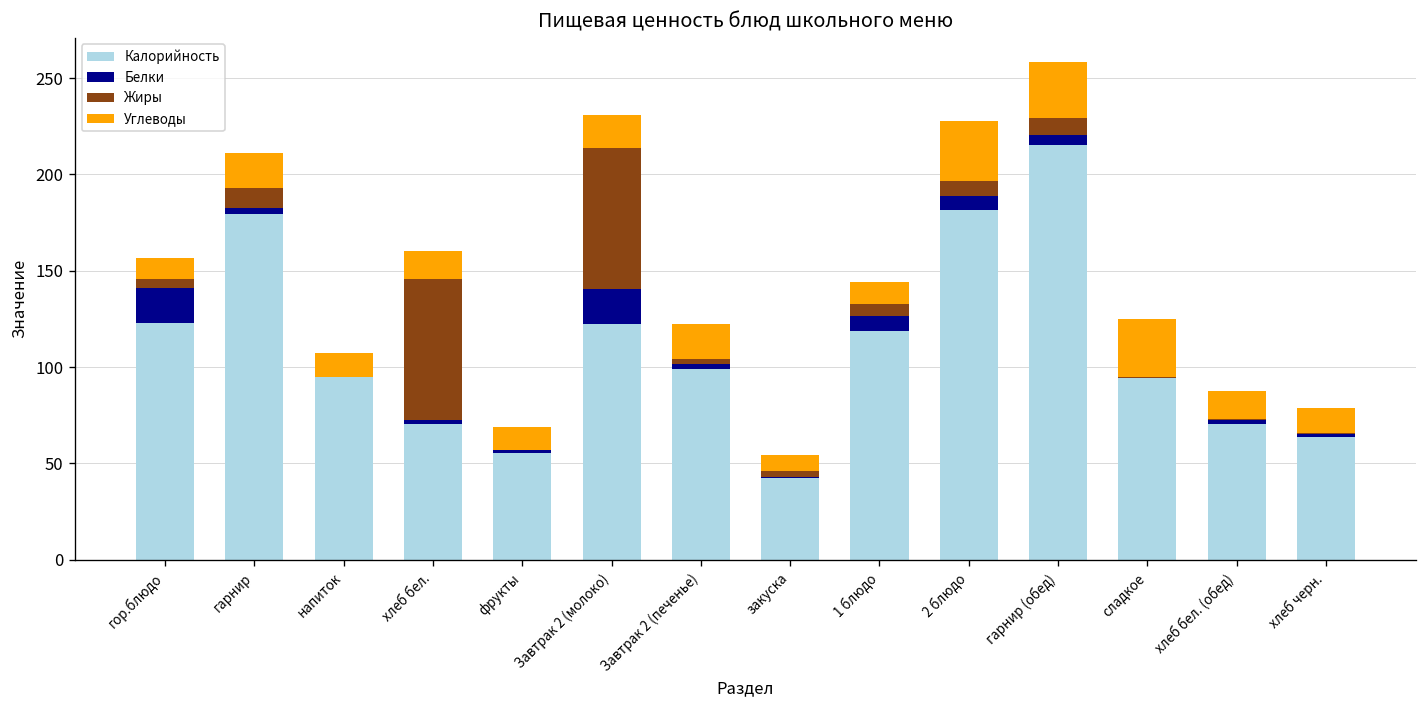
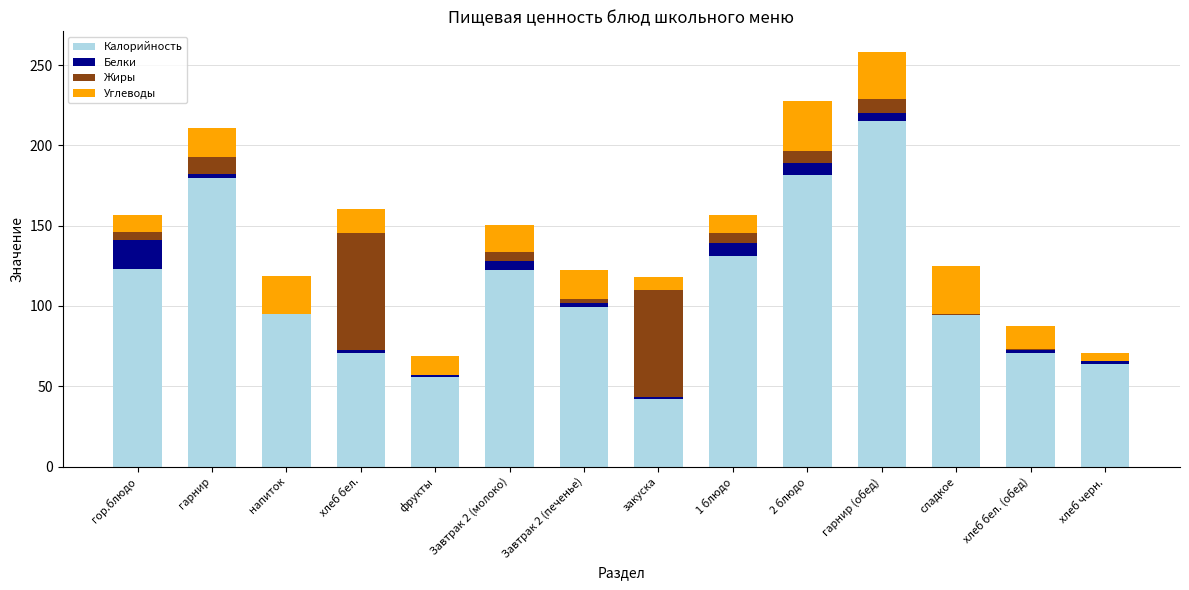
  {
    "Калорийность": {
      "гор.блюдо": 123,
      "гарнир": 179,
      "напиток": 95,
      "хлеб бел.": 70,
      "фрукты": 56,
      "Завтрак 2 (молоко)": 123,
      "Завтрак 2 (печенье)": 99,
      "закуска": 42,
-     "1 блюдо": 119,
+     "1 блюдо": 131,
      "2 блюдо": 182,
      "гарнир (обед)": 215,
      "сладкое": 95,
      "хлеб бел. (обед)": 70,
      "хлеб черн.": 64
    },
    "Белки": {
      "гор.блюдо": 18,
      "гарнир": 3,
      "хлеб бел.": 2,
-     "Завтрак 2 (молоко)": 18,
+     "Завтрак 2 (молоко)": 5,
      "Завтрак 2 (печенье)": 2,
      "1 блюдо": 8,
      "2 блюдо": 7,
      "гарнир (обед)": 5,
      "хлеб бел. (обед)": 2,
      "хлеб черн.": 2
    },
    "Жиры": {
      "гор.блюдо": 5,
      "гарнир": 11,
      "хлеб бел.": 73,
-     "Завтрак 2 (молоко)": 73,
+     "Завтрак 2 (молоко)": 6,
      "Завтрак 2 (печенье)": 2,
-     "закуска": 3,
+     "закуска": 67,
      "1 блюдо": 6,
      "2 блюдо": 8,
      "гарнир (обед)": 9
    },
    "Углеводы": {
      "гор.блюдо": 11,
      "гарнир": 18,
-     "напиток": 12,
+     "напиток": 23,
      "хлеб бел.": 15,
      "фрукты": 12,
      "Завтрак 2 (молоко)": 17,
      "Завтрак 2 (печенье)": 18,
      "закуска": 8,
      "1 блюдо": 11,
      "2 блюдо": 32,
      "гарнир (обед)": 29,
      "сладкое": 30,
      "хлеб бел. (обед)": 15,
-     "хлеб черн.": 13
+     "хлеб черн.": 5
    }
  }
